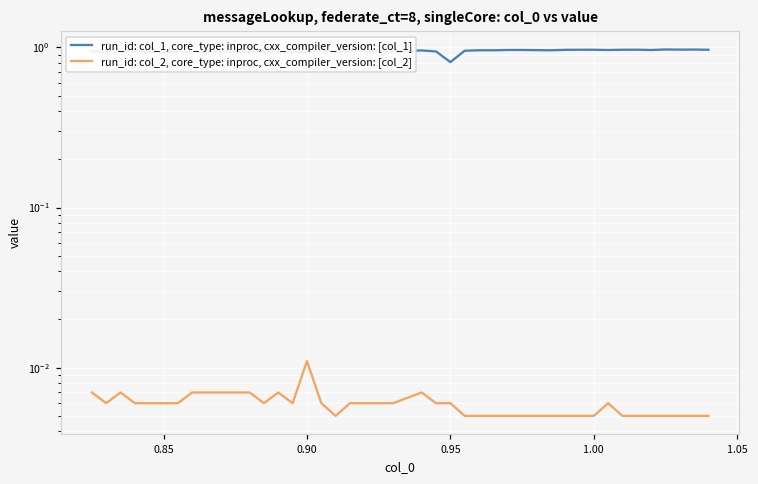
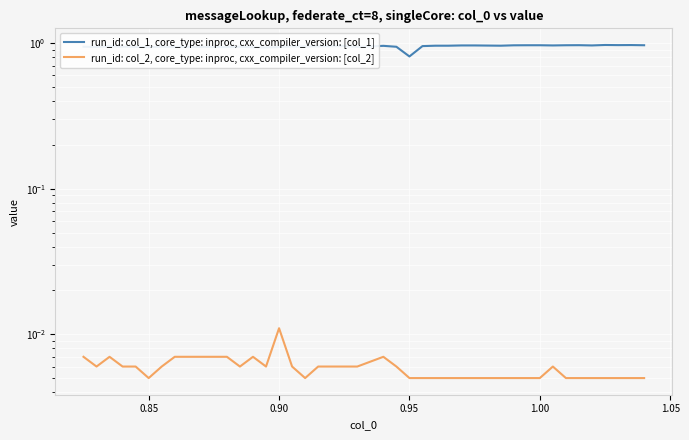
  {
    "run_id: col_1, core_type: inproc, cxx_compiler_version: [col_1]": {
      "0.95": 0.8,
      "1.00": 1.0
    },
    "run_id: col_2, core_type: inproc, cxx_compiler_version: [col_2]": {
-     "0.85": 0.006,
+     "0.85": 0.005,
      "0.90": 0.011,
-     "0.95": 0.006,
+     "0.95": 0.005,
      "1.00": 0.005
    }
  }
